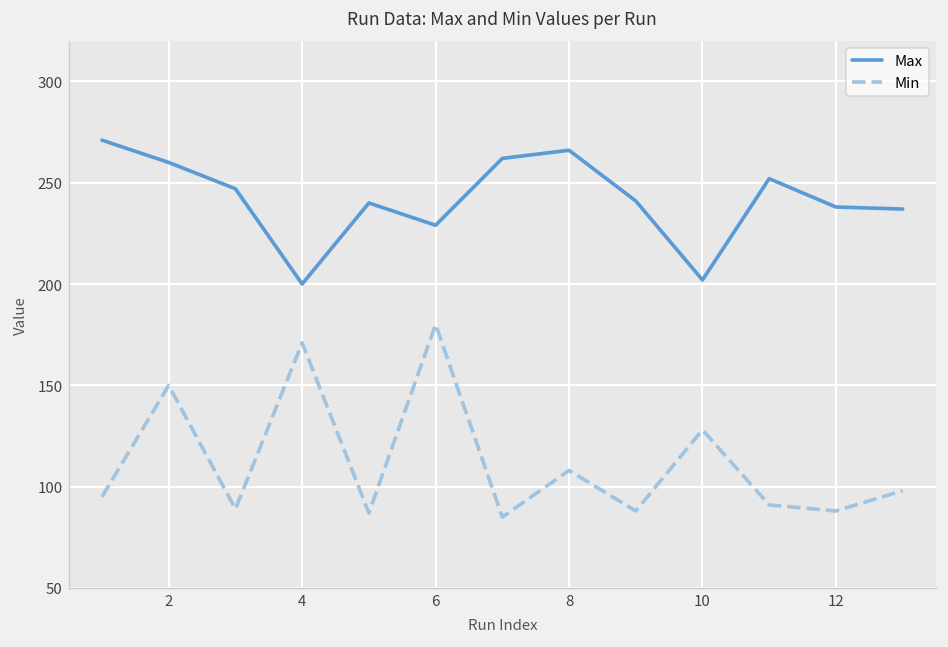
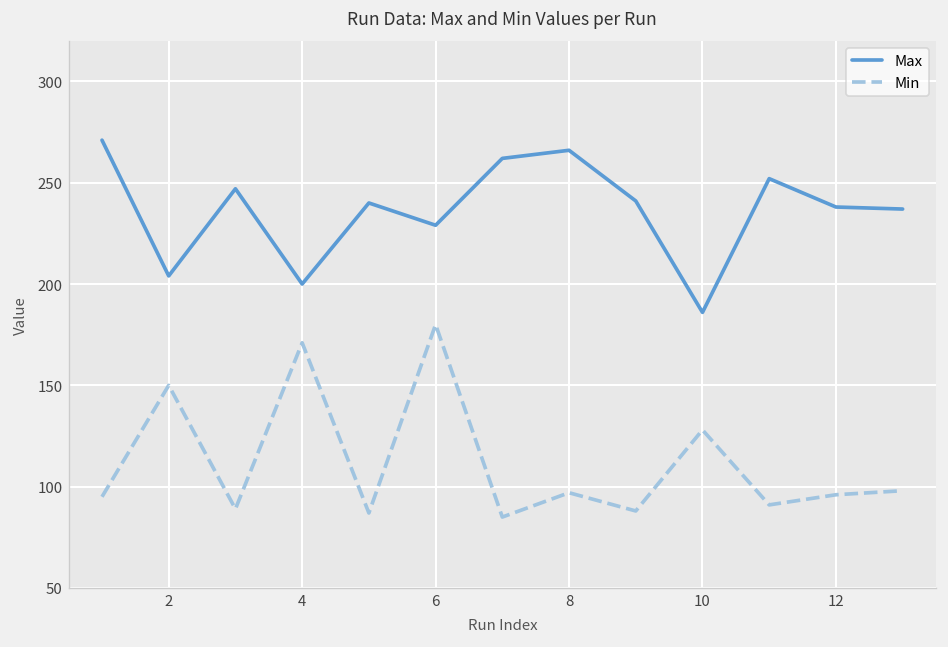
  {
    "Max": {
-     "2": 260,
+     "2": 204,
      "4": 200,
      "6": 229,
      "8": 266,
-     "10": 202,
+     "10": 186,
      "12": 238
    },
    "Min": {
      "2": 150,
      "4": 171,
      "6": 180,
-     "8": 108,
+     "8": 97,
      "10": 128,
-     "12": 88
+     "12": 96
    }
  }
